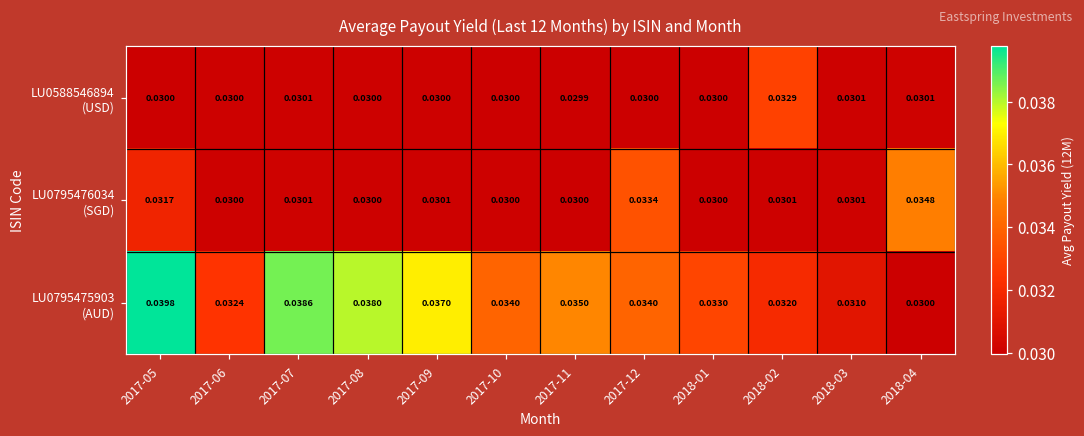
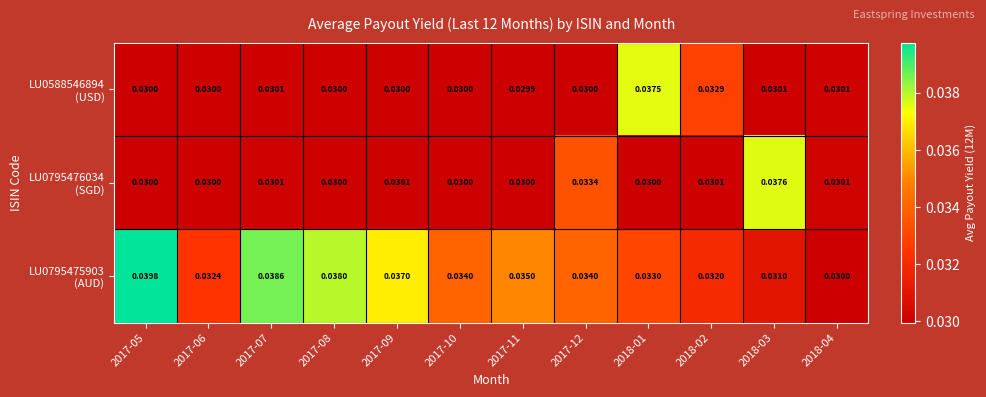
  {
    "LU0588546894 (USD)": {
      "2017-05": 0.0300,
      "2017-06": 0.0300,
      "2017-07": 0.0301,
      "2017-08": 0.0300,
      "2017-09": 0.0300,
      "2017-10": 0.0300,
      "2017-11": 0.0299,
      "2017-12": 0.0300,
-     "2018-01": 0.0300,
+     "2018-01": 0.0375,
      "2018-02": 0.0329,
      "2018-03": 0.0301,
      "2018-04": 0.0301
    },
    "LU0795476034 (SGD)": {
-     "2017-05": 0.0317,
+     "2017-05": 0.0300,
      "2017-06": 0.0300,
      "2017-07": 0.0301,
      "2017-08": 0.0300,
      "2017-09": 0.0301,
      "2017-10": 0.0300,
      "2017-11": 0.0300,
      "2017-12": 0.0334,
      "2018-01": 0.0300,
      "2018-02": 0.0301,
-     "2018-03": 0.0301,
-     "2018-04": 0.0348
+     "2018-03": 0.0376,
+     "2018-04": 0.0301
    },
    "LU0795475903 (AUD)": {
      "2017-05": 0.0398,
      "2017-06": 0.0324,
      "2017-07": 0.0386,
      "2017-08": 0.0380,
      "2017-09": 0.0370,
      "2017-10": 0.0340,
      "2017-11": 0.0350,
      "2017-12": 0.0340,
      "2018-01": 0.0330,
      "2018-02": 0.0320,
      "2018-03": 0.0310,
      "2018-04": 0.0300
    }
  }
